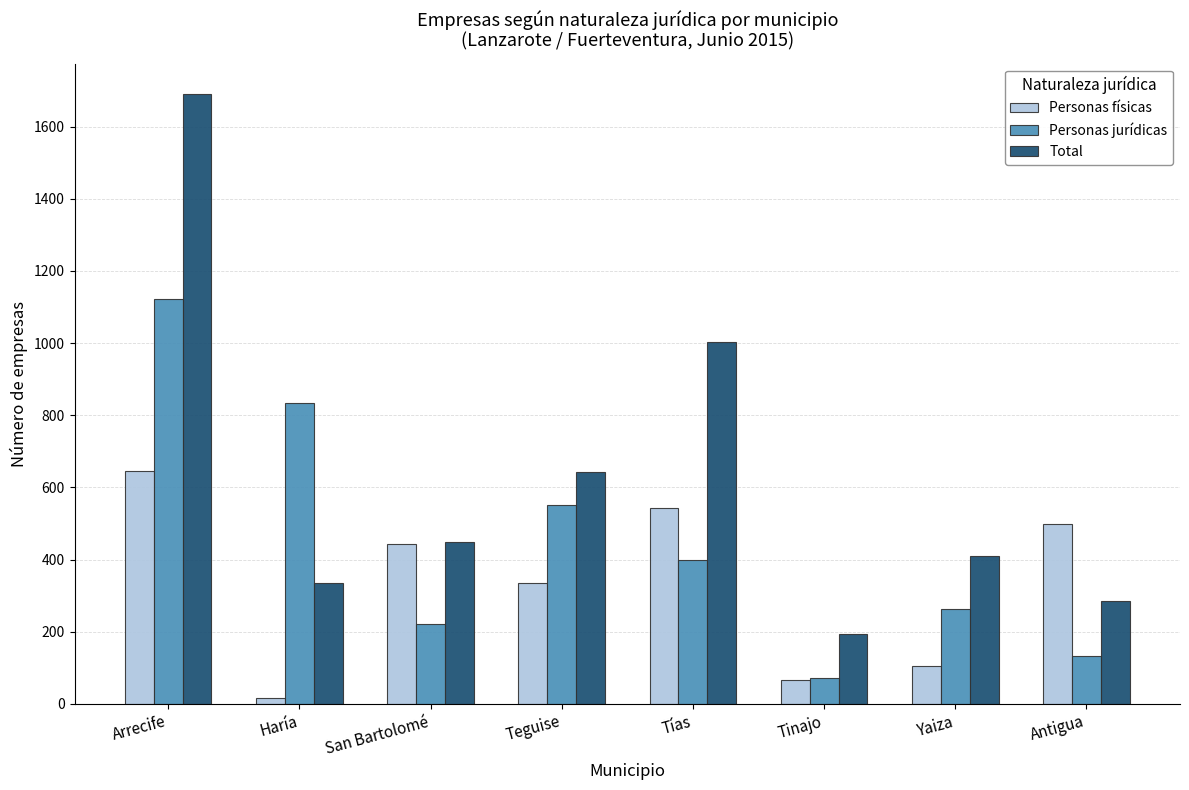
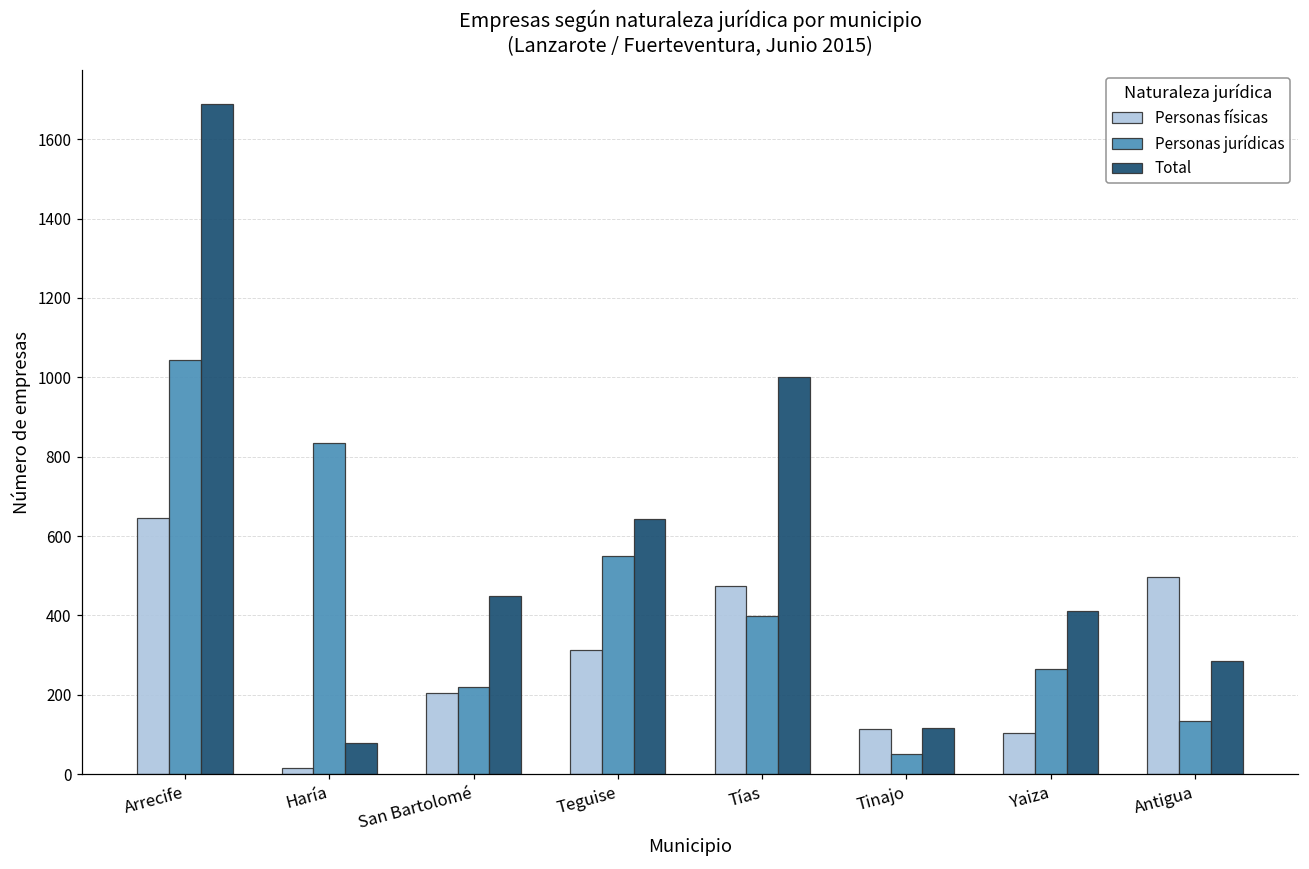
  {
    "Personas físicas": {
      "Arrecife": 650,
      "Haría": 20,
-     "San Bartolomé": 440,
-     "Teguise": 340,
-     "Tías": 540,
-     "Tinajo": 70,
+     "San Bartolomé": 210,
+     "Teguise": 310,
+     "Tías": 480,
+     "Tinajo": 110,
      "Yaiza": 110,
      "Antigua": 500
    },
    "Personas jurídicas": {
-     "Arrecife": 1120,
+     "Arrecife": 1050,
      "Haría": 830,
      "San Bartolomé": 220,
      "Teguise": 550,
      "Tías": 400,
-     "Tinajo": 70,
+     "Tinajo": 50,
      "Yaiza": 260,
      "Antigua": 130
    },
    "Total": {
      "Arrecife": 1690,
-     "Haría": 340,
+     "Haría": 80,
      "San Bartolomé": 450,
      "Teguise": 640,
      "Tías": 1000,
-     "Tinajo": 190,
+     "Tinajo": 120,
      "Yaiza": 410,
      "Antigua": 290
    }
  }
